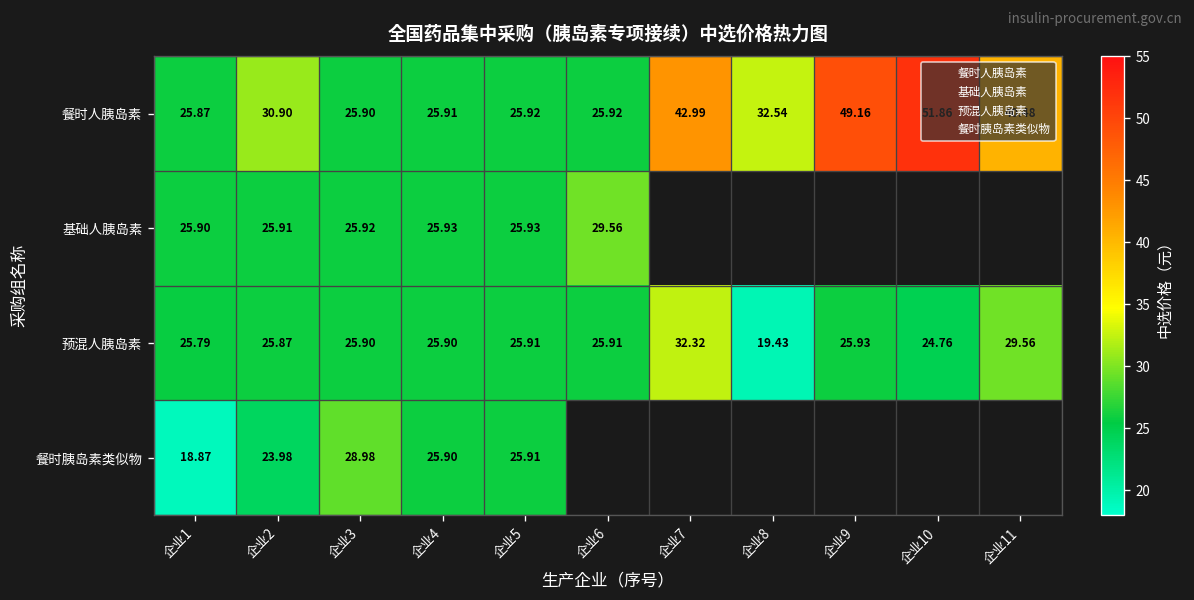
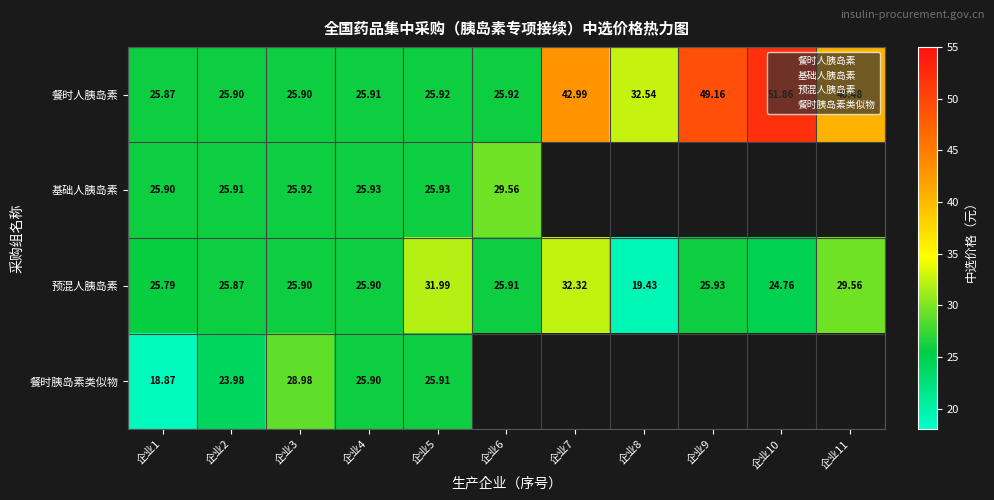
  {
    "餐时人胰岛素": {
      "企业1": 25.87,
-     "企业2": 30.90,
+     "企业2": 25.90,
      "企业3": 25.90,
      "企业4": 25.91,
      "企业5": 25.92,
      "企业6": 25.92,
      "企业7": 42.99,
      "企业8": 32.54,
      "企业9": 49.16
    },
    "基础人胰岛素": {
      "企业1": 25.90,
      "企业2": 25.91,
      "企业3": 25.92,
      "企业4": 25.93,
      "企业5": 25.93,
      "企业6": 29.56
    },
    "预混人胰岛素": {
      "企业1": 25.79,
      "企业2": 25.87,
      "企业3": 25.90,
      "企业4": 25.90,
-     "企业5": 25.91,
+     "企业5": 31.99,
      "企业6": 25.91,
      "企业7": 32.32,
      "企业8": 19.43,
      "企业9": 25.93,
      "企业10": 24.76,
      "企业11": 29.56
    },
    "餐时胰岛素类似物": {
      "企业1": 18.87,
      "企业2": 23.98,
      "企业3": 28.98,
      "企业4": 25.90,
      "企业5": 25.91
    }
  }
